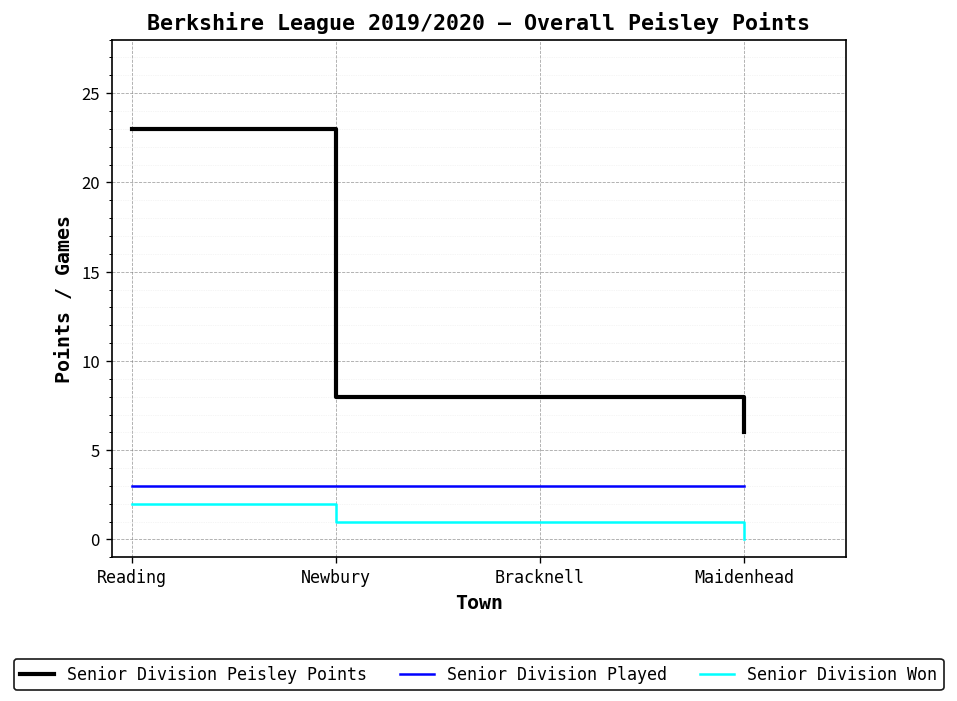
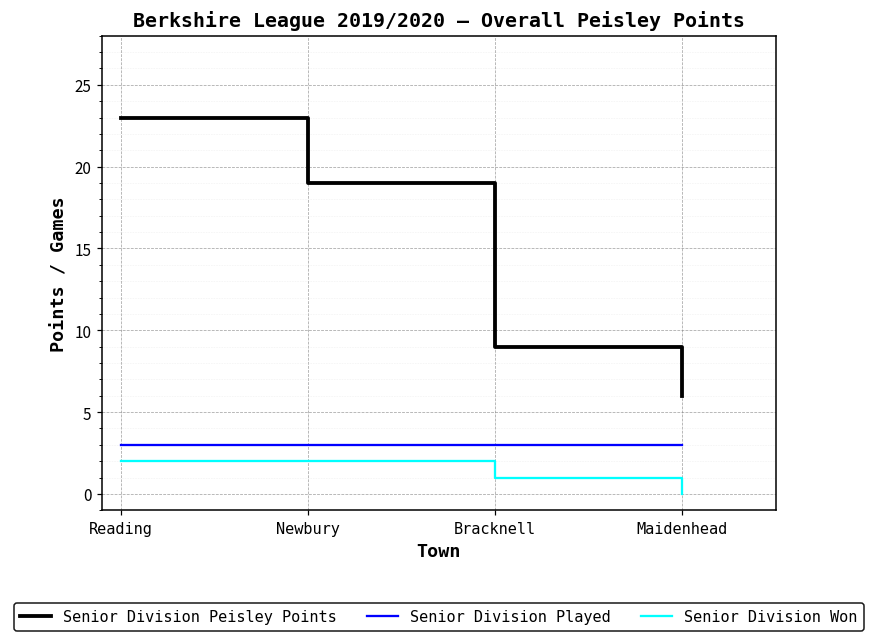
  {
    "Senior Division Peisley Points": {
      "Reading": 23,
-     "Newbury": 8,
-     "Bracknell": 8,
+     "Newbury": 19,
+     "Bracknell": 9,
      "Maidenhead": 6
    },
    "Senior Division Played": {
      "Reading": 3,
      "Newbury": 3,
      "Bracknell": 3,
      "Maidenhead": 3
    },
    "Senior Division Won": {
      "Reading": 2,
-     "Newbury": 1,
+     "Newbury": 2,
      "Bracknell": 1,
      "Maidenhead": 0
    }
  }
